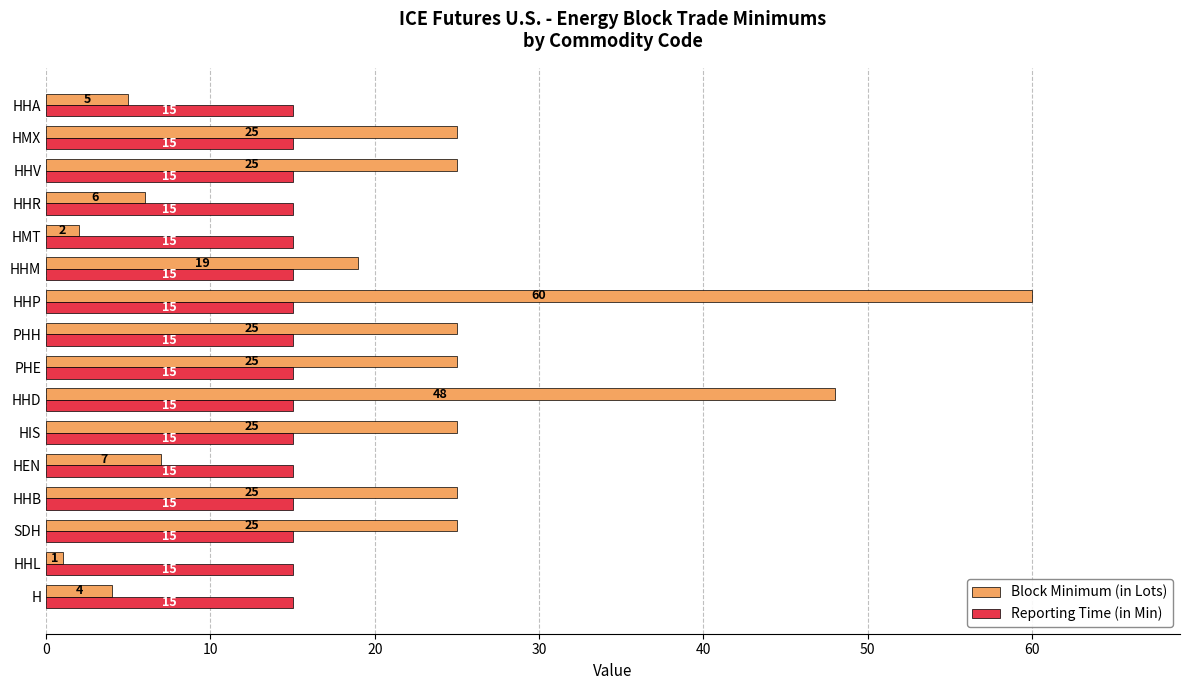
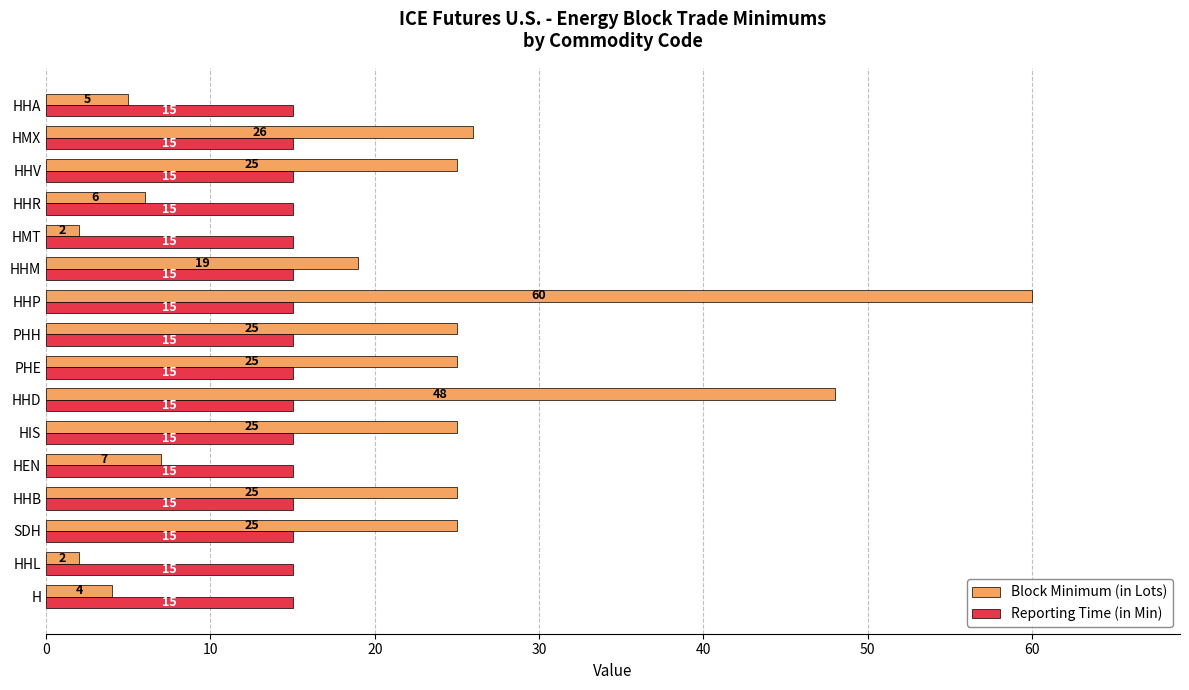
  {
    "Block Minimum (in Lots)": {
      "HHA": 5,
-     "HMX": 25,
+     "HMX": 26,
      "HHV": 25,
      "HHR": 6,
      "HMT": 2,
      "HHM": 19,
      "HHP": 60,
      "PHH": 25,
      "PHE": 25,
      "HHD": 48,
      "HIS": 25,
      "HEN": 7,
      "HHB": 25,
      "SDH": 25,
-     "HHL": 1,
+     "HHL": 2,
      "H": 4
    },
    "Reporting Time (in Min)": {
      "HHA": 15,
      "HMX": 15,
      "HHV": 15,
      "HHR": 15,
      "HMT": 15,
      "HHM": 15,
      "HHP": 15,
      "PHH": 15,
      "PHE": 15,
      "HHD": 15,
      "HIS": 15,
      "HEN": 15,
      "HHB": 15,
      "SDH": 15,
      "HHL": 15,
      "H": 15
    }
  }
